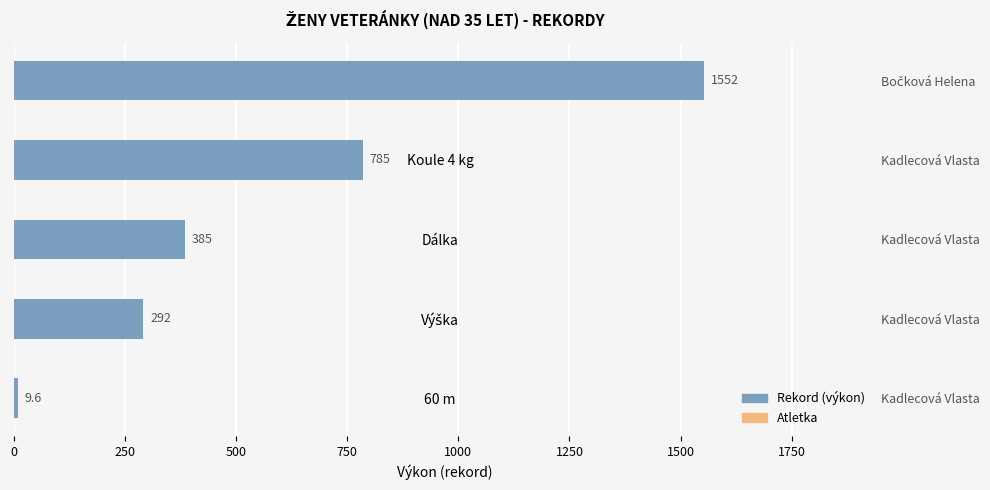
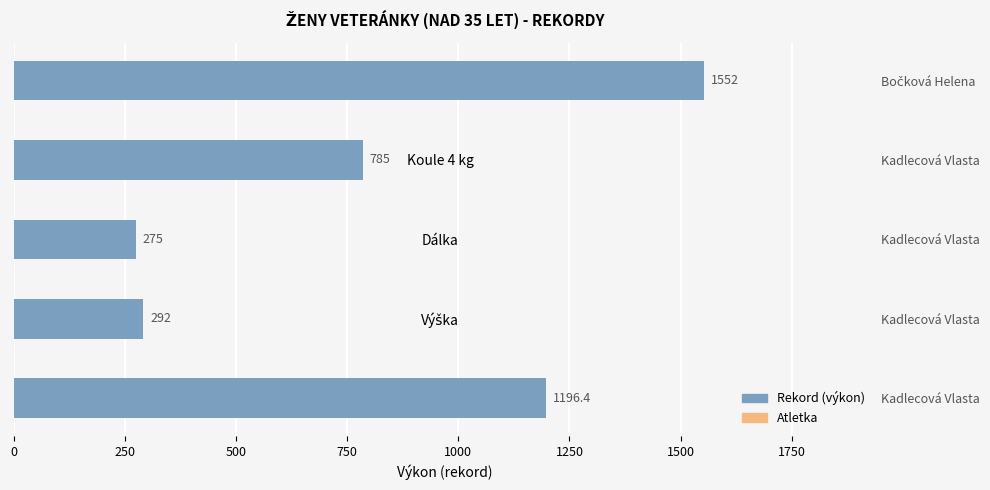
  {
    "Bočková Helena": 1552,
    "Koule 4 kg": 785,
-   "Dálka": 385,
+   "Dálka": 275,
    "Výška": 292,
-   "Kadlecová Vlasta": 9.6
+   "Kadlecová Vlasta": 1196.4
  }
